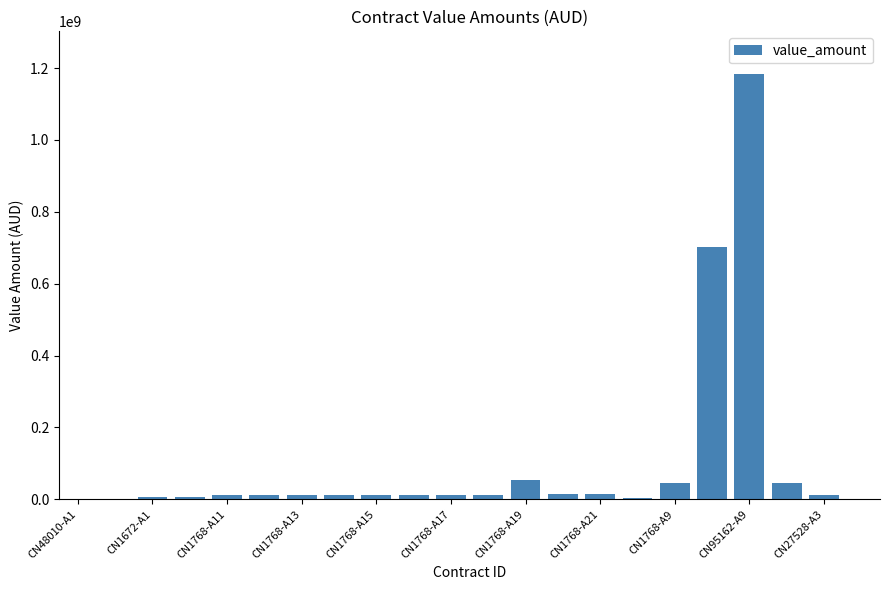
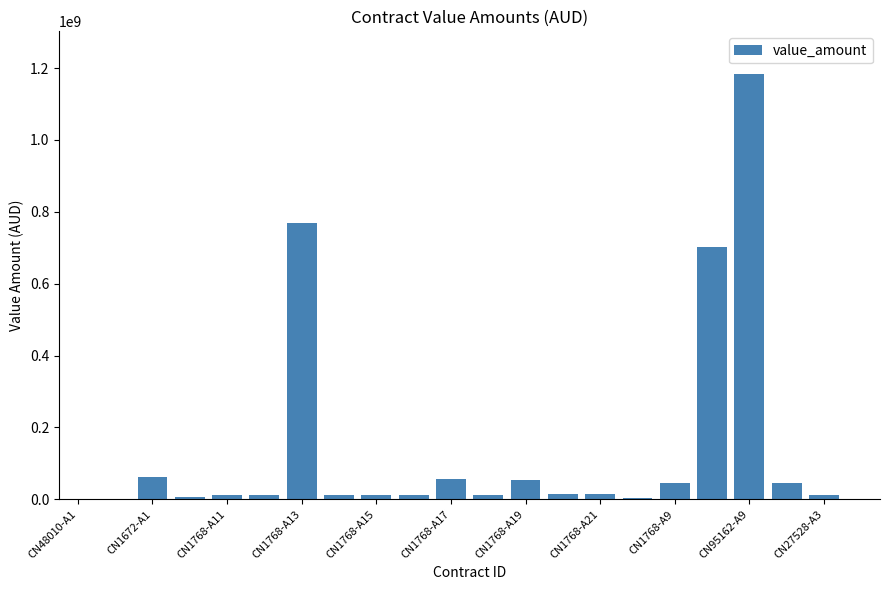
  {
-   "CN1672-A1": 10000000,
+   "CN1672-A1": 60000000,
    "CN1768-A11": 10000000,
-   "CN1768-A13": 10000000,
+   "CN1768-A13": 770000000,
    "CN1768-A15": 10000000,
-   "CN1768-A17": 10000000,
+   "CN1768-A17": 60000000,
    "CN1768-A19": 50000000,
    "CN1768-A21": 10000000,
    "CN1768-A9": 40000000,
    "CN95162-A9": 1180000000,
    "CN27528-A3": 10000000
  }
